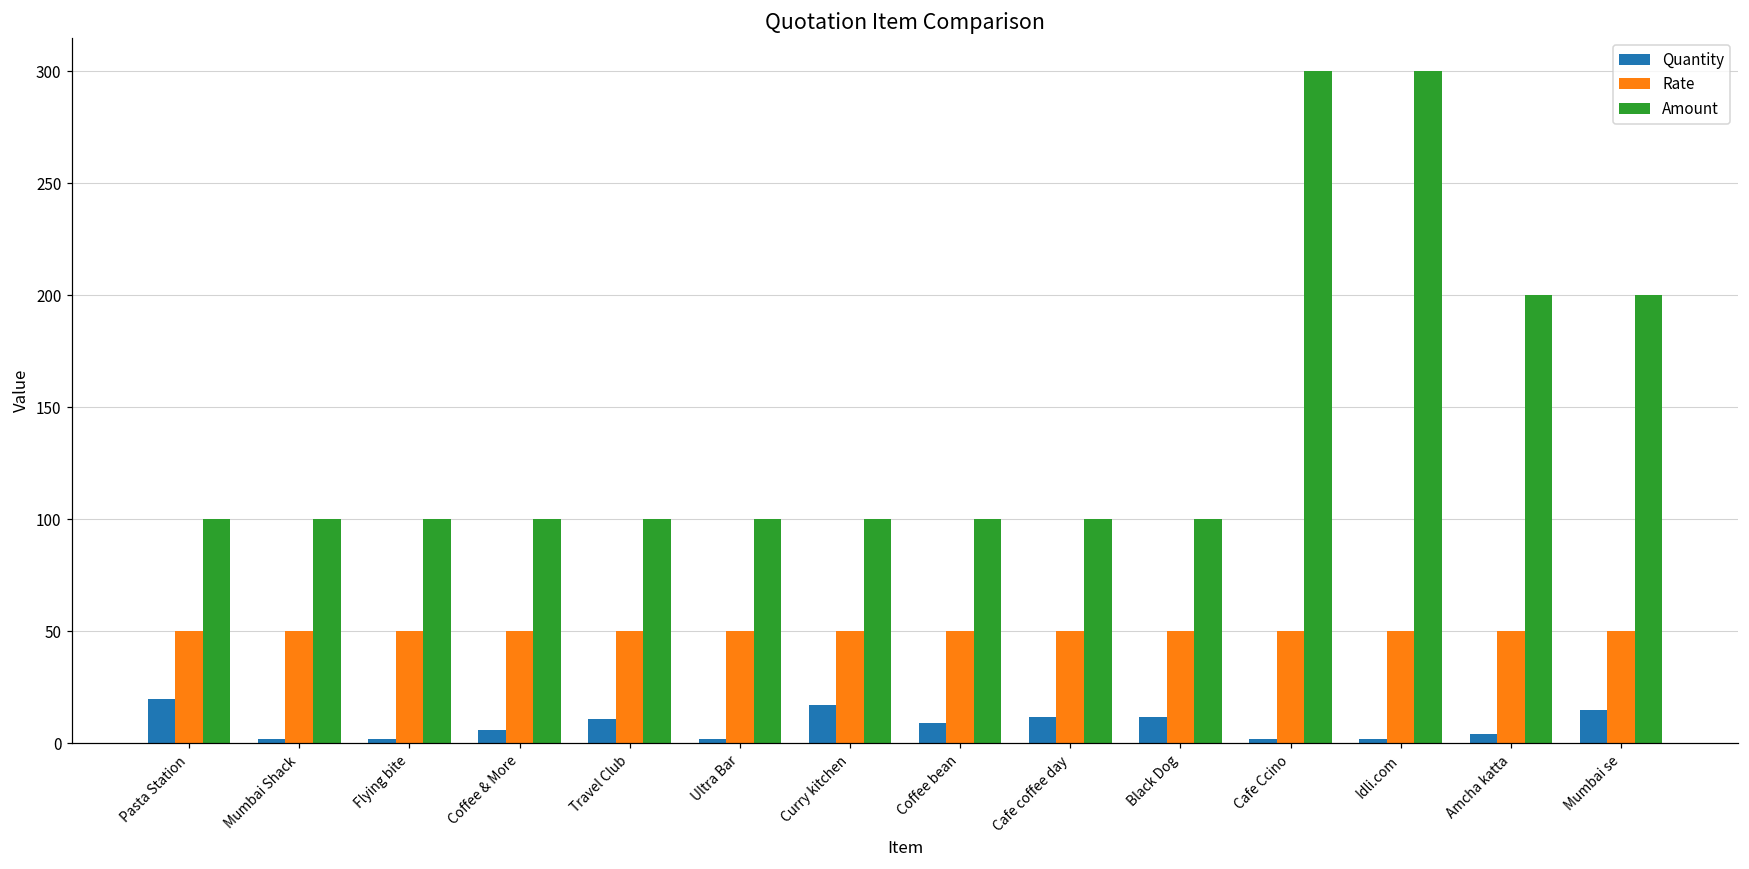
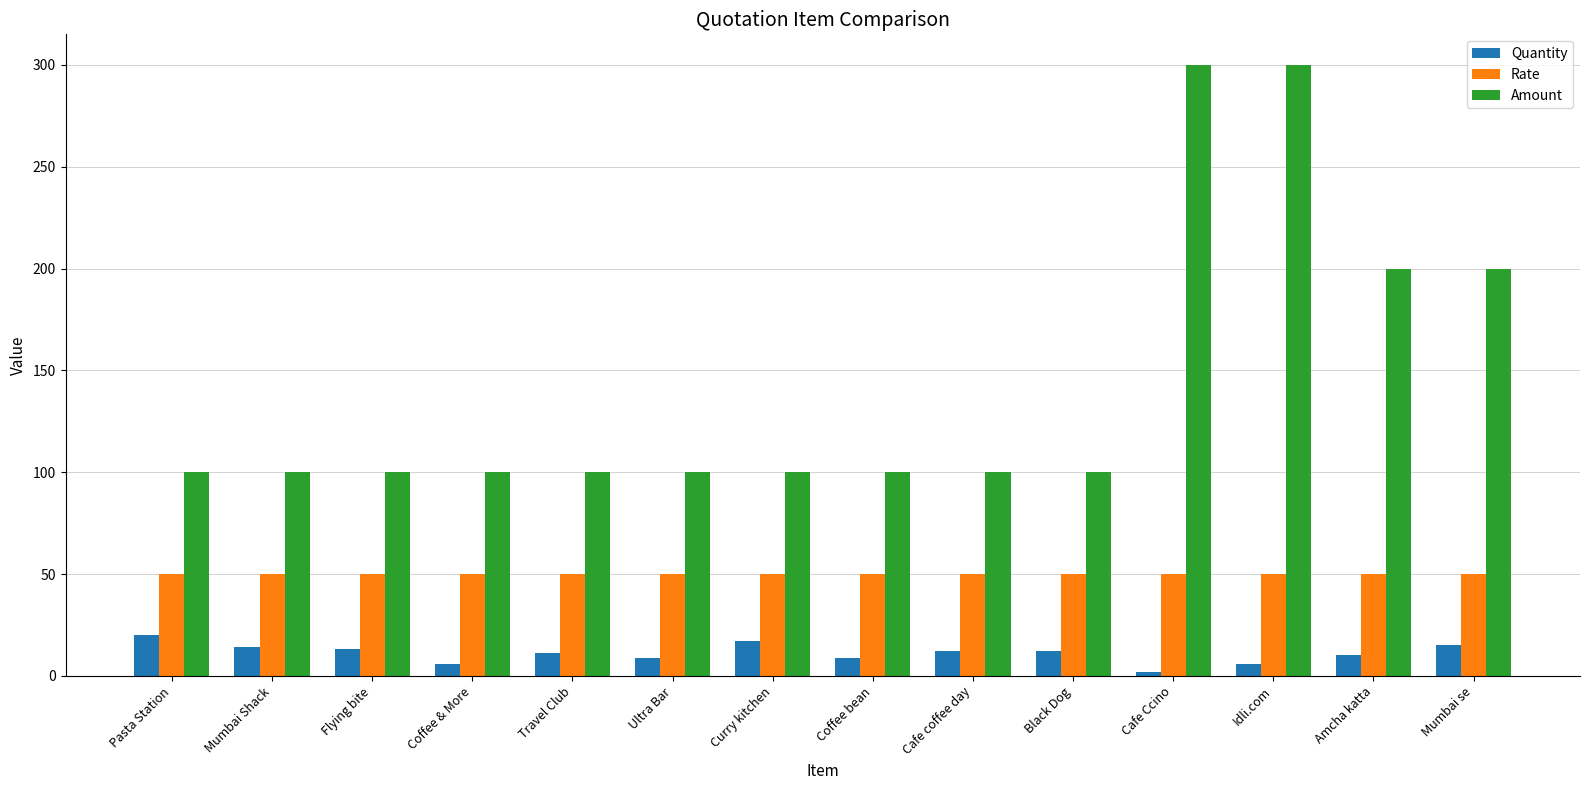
  {
    "Quantity": {
      "Pasta Station": 20,
-     "Mumbai Shack": 2,
-     "Flying bite": 2,
+     "Mumbai Shack": 14,
+     "Flying bite": 13,
      "Coffee & More": 6,
      "Travel Club": 11,
-     "Ultra Bar": 2,
+     "Ultra Bar": 9,
      "Curry kitchen": 17,
      "Coffee bean": 9,
      "Cafe coffee day": 12,
      "Black Dog": 12,
      "Cafe Ccino": 2,
-     "Idli.com": 2,
-     "Amcha katta": 4,
+     "Idli.com": 6,
+     "Amcha katta": 10,
      "Mumbai se": 15
    },
    "Rate": {
      "Pasta Station": 50,
      "Mumbai Shack": 50,
      "Flying bite": 50,
      "Coffee & More": 50,
      "Travel Club": 50,
      "Ultra Bar": 50,
      "Curry kitchen": 50,
      "Coffee bean": 50,
      "Cafe coffee day": 50,
      "Black Dog": 50,
      "Cafe Ccino": 50,
      "Idli.com": 50,
      "Amcha katta": 50,
      "Mumbai se": 50
    },
    "Amount": {
      "Pasta Station": 100,
      "Mumbai Shack": 100,
      "Flying bite": 100,
      "Coffee & More": 100,
      "Travel Club": 100,
      "Ultra Bar": 100,
      "Curry kitchen": 100,
      "Coffee bean": 100,
      "Cafe coffee day": 100,
      "Black Dog": 100,
      "Cafe Ccino": 300,
      "Idli.com": 300,
      "Amcha katta": 200,
      "Mumbai se": 200
    }
  }
